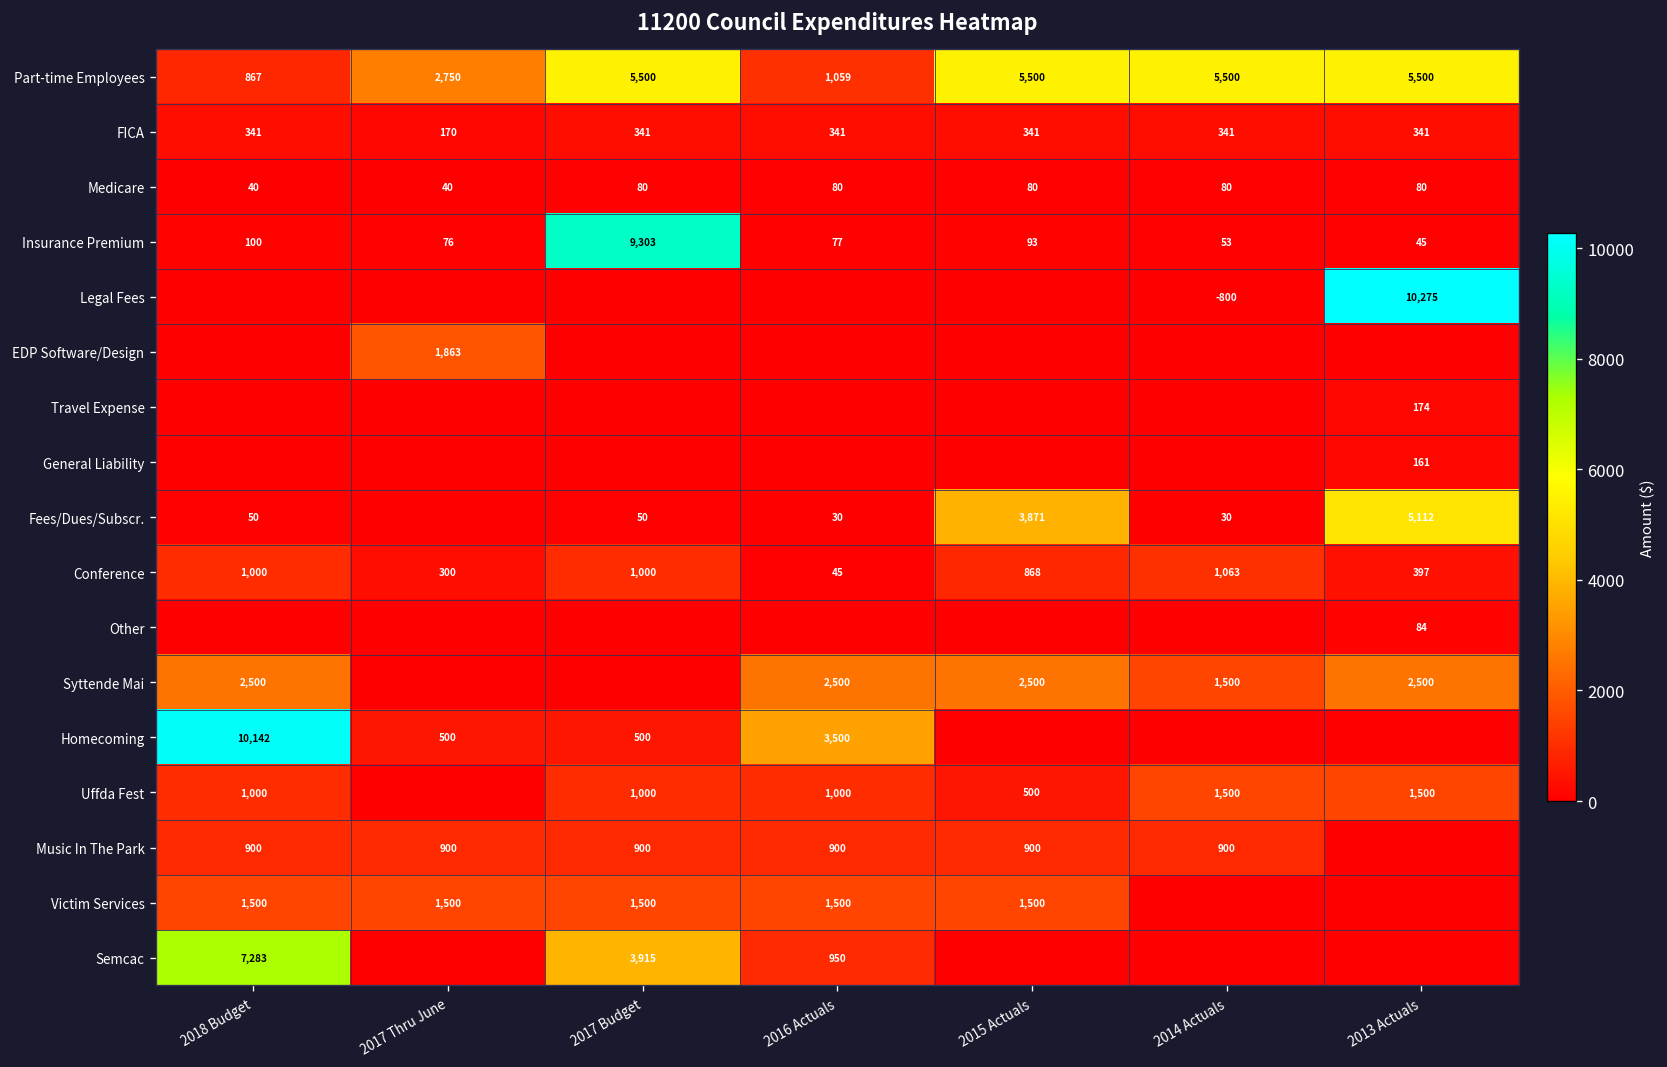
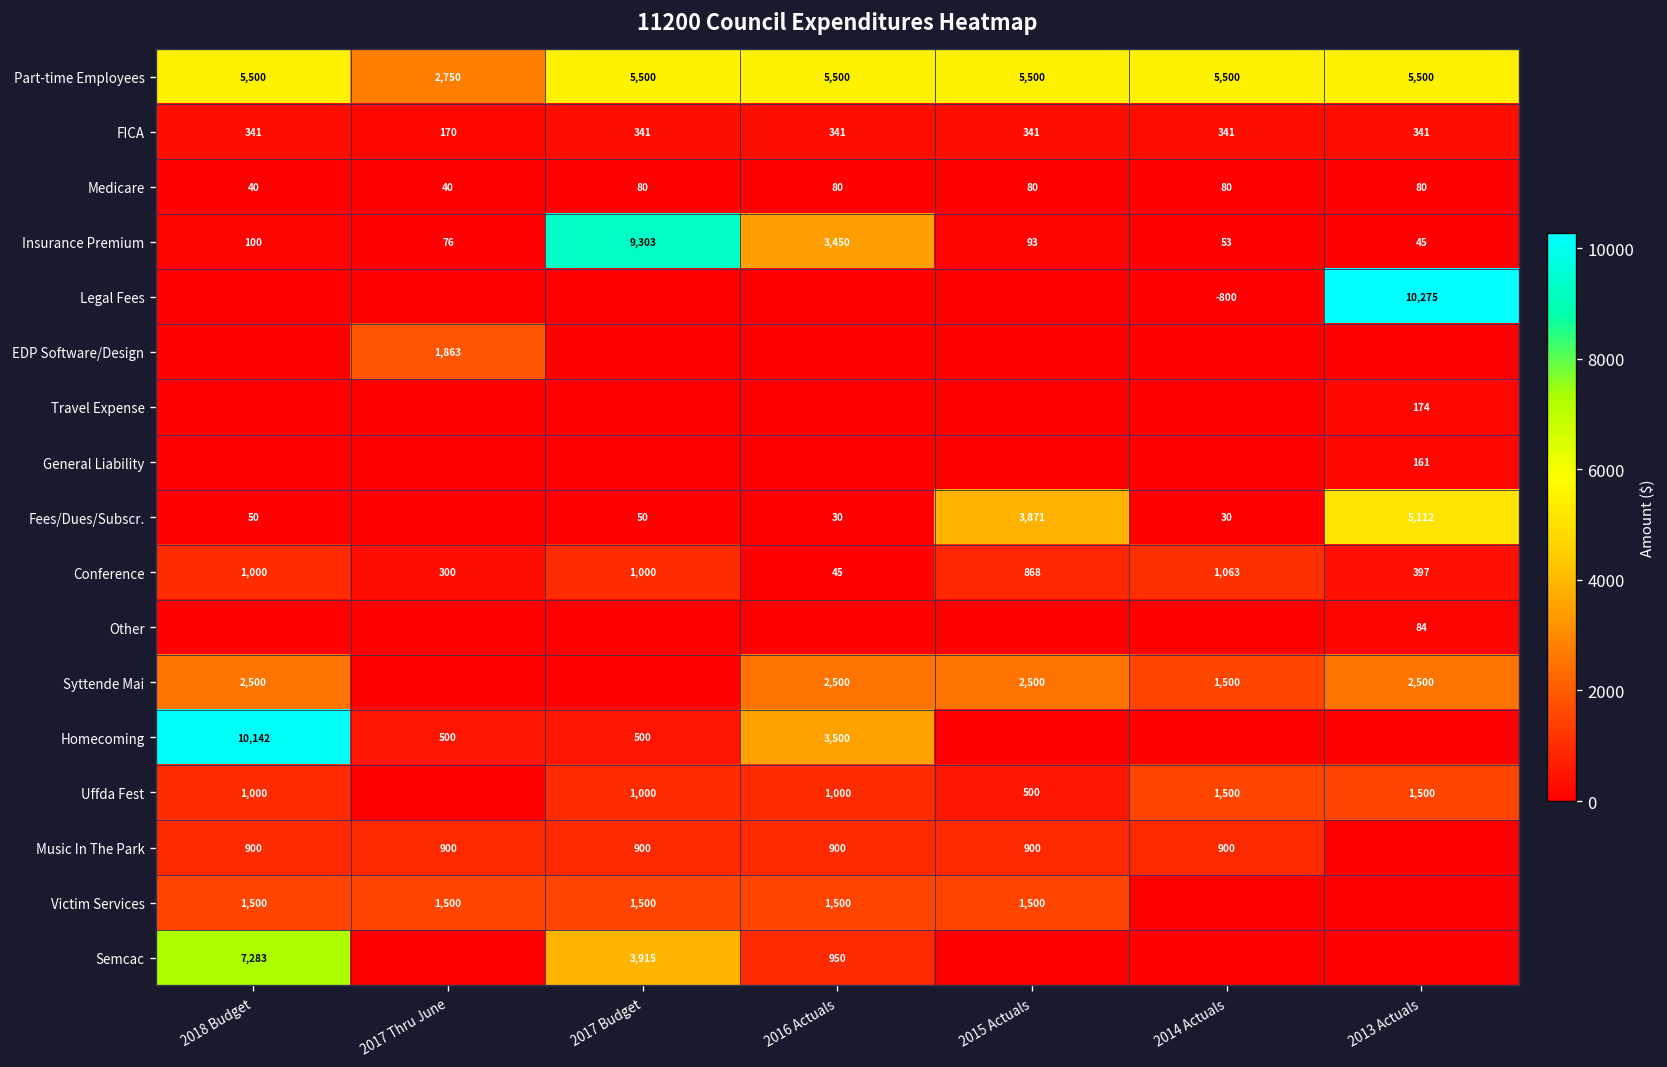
  {
    "Part-time Employees": {
-     "2018 Budget": "867",
+     "2018 Budget": "5,500",
      "2017 Thru June": "2,750",
      "2017 Budget": "5,500",
-     "2016 Actuals": "1,059",
+     "2016 Actuals": "5,500",
      "2015 Actuals": "5,500",
      "2014 Actuals": "5,500",
      "2013 Actuals": "5,500"
    },
    "FICA": {
      "2018 Budget": "341",
      "2017 Thru June": "170",
      "2017 Budget": "341",
      "2016 Actuals": "341",
      "2015 Actuals": "341",
      "2014 Actuals": "341",
      "2013 Actuals": "341"
    },
    "Medicare": {
      "2018 Budget": "40",
      "2017 Thru June": "40",
      "2017 Budget": "80",
      "2016 Actuals": "80",
      "2015 Actuals": "80",
      "2014 Actuals": "80",
      "2013 Actuals": "80"
    },
    "Insurance Premium": {
      "2018 Budget": "100",
      "2017 Thru June": "76",
      "2017 Budget": "9,303",
-     "2016 Actuals": "77",
+     "2016 Actuals": "3,450",
      "2015 Actuals": "93",
      "2014 Actuals": "53",
      "2013 Actuals": "45"
    },
    "Legal Fees": {
      "2014 Actuals": "-800",
      "2013 Actuals": "10,275"
    },
    "EDP Software/Design": {
      "2017 Thru June": "1,863"
    },
    "Travel Expense": {
      "2013 Actuals": "174"
    },
    "General Liability": {
      "2013 Actuals": "161"
    },
    "Fees/Dues/Subscr.": {
      "2018 Budget": "50",
      "2017 Budget": "50",
      "2016 Actuals": "30",
      "2015 Actuals": "3,871",
      "2014 Actuals": "30",
      "2013 Actuals": "5,112"
    },
    "Conference": {
      "2018 Budget": "1,000",
      "2017 Thru June": "300",
      "2017 Budget": "1,000",
      "2016 Actuals": "45",
      "2015 Actuals": "868",
      "2014 Actuals": "1,063",
      "2013 Actuals": "397"
    },
    "Other": {
      "2013 Actuals": "84"
    },
    "Syttende Mai": {
      "2018 Budget": "2,500",
      "2016 Actuals": "2,500",
      "2015 Actuals": "2,500",
      "2014 Actuals": "1,500",
      "2013 Actuals": "2,500"
    },
    "Homecoming": {
      "2018 Budget": "10,142",
      "2017 Thru June": "500",
      "2017 Budget": "500",
      "2016 Actuals": "3,500"
    },
    "Uffda Fest": {
      "2018 Budget": "1,000",
      "2017 Budget": "1,000",
      "2016 Actuals": "1,000",
      "2015 Actuals": "500",
      "2014 Actuals": "1,500",
      "2013 Actuals": "1,500"
    },
    "Music In The Park": {
      "2018 Budget": "900",
      "2017 Thru June": "900",
      "2017 Budget": "900",
      "2016 Actuals": "900",
      "2015 Actuals": "900",
      "2014 Actuals": "900"
    },
    "Victim Services": {
      "2018 Budget": "1,500",
      "2017 Thru June": "1,500",
      "2017 Budget": "1,500",
      "2016 Actuals": "1,500",
      "2015 Actuals": "1,500"
    },
    "Semcac": {
      "2018 Budget": "7,283",
      "2017 Budget": "3,915",
      "2016 Actuals": "950"
    }
  }
